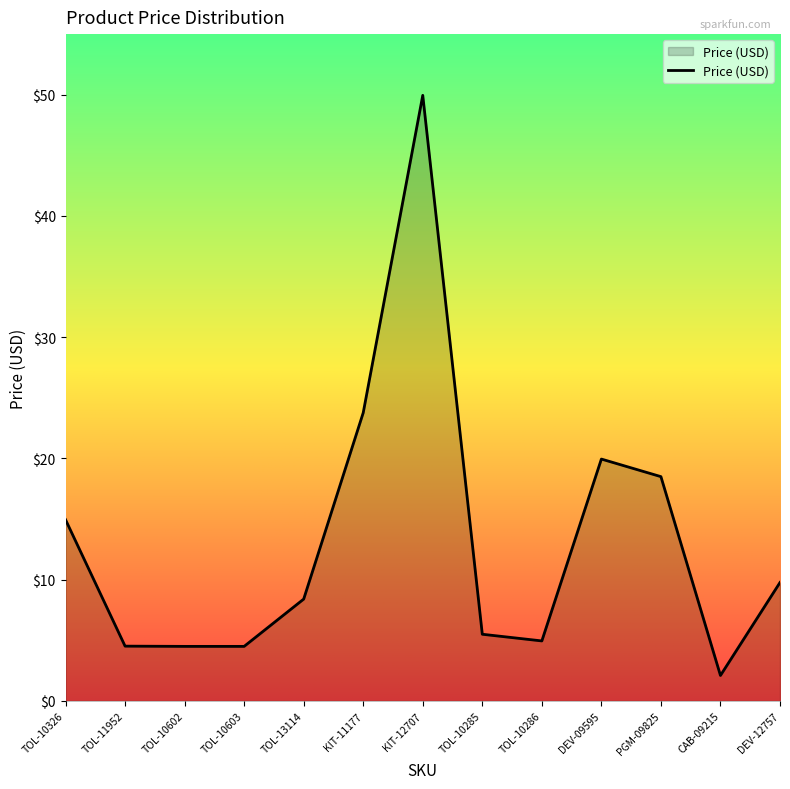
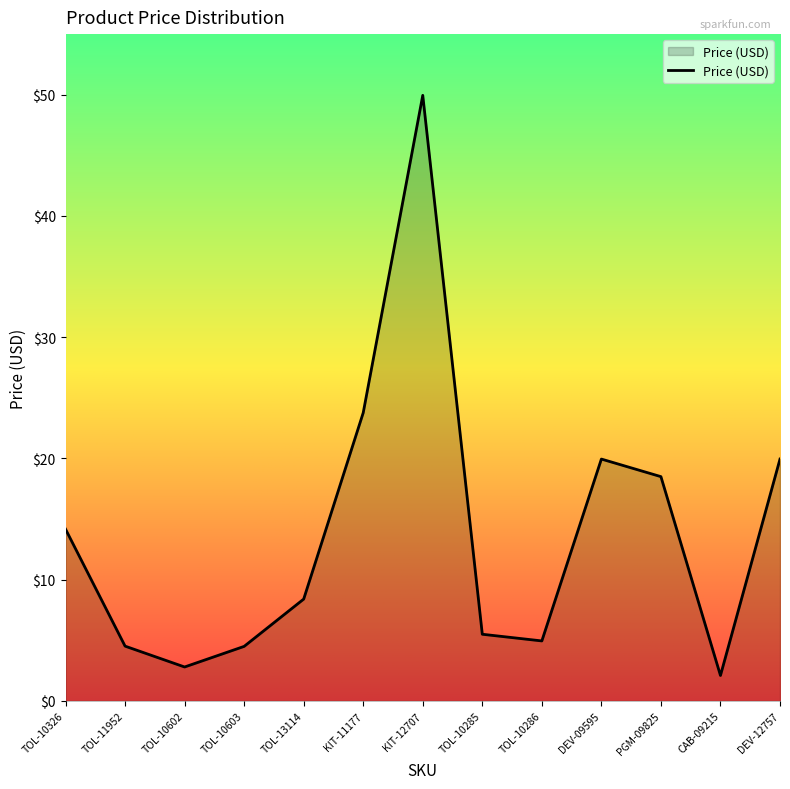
  {
-   "TOL-10326": "$15.0",
+   "TOL-10326": "$14.2",
    "TOL-11952": "$4.5",
-   "TOL-10602": "$4.5",
+   "TOL-10602": "$2.8",
    "TOL-10603": "$4.5",
    "TOL-13114": "$8.4",
    "KIT-11177": "$23.8",
    "KIT-12707": "$50.0",
    "TOL-10285": "$5.5",
    "TOL-10286": "$5.0",
    "DEV-09595": "$20.0",
    "PGM-09825": "$18.5",
    "CAB-09215": "$2.1",
-   "DEV-12757": "$9.8"
+   "DEV-12757": "$20.0"
  }
